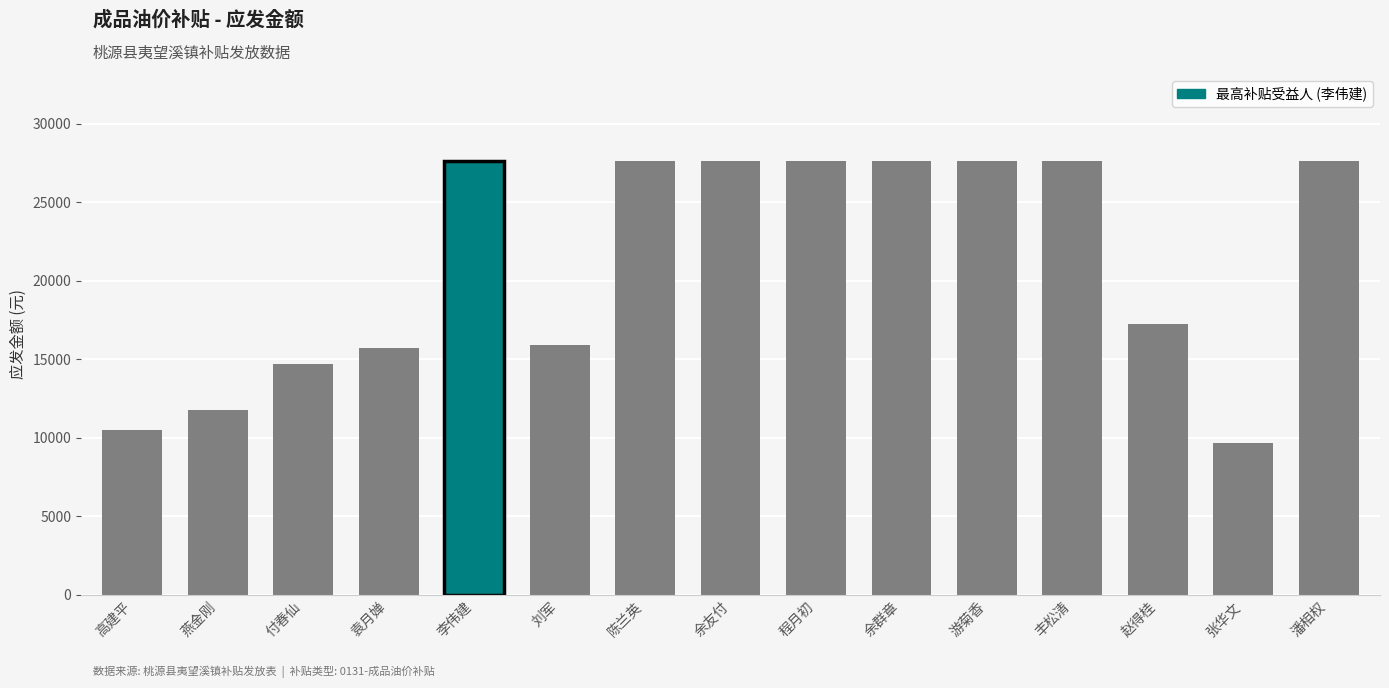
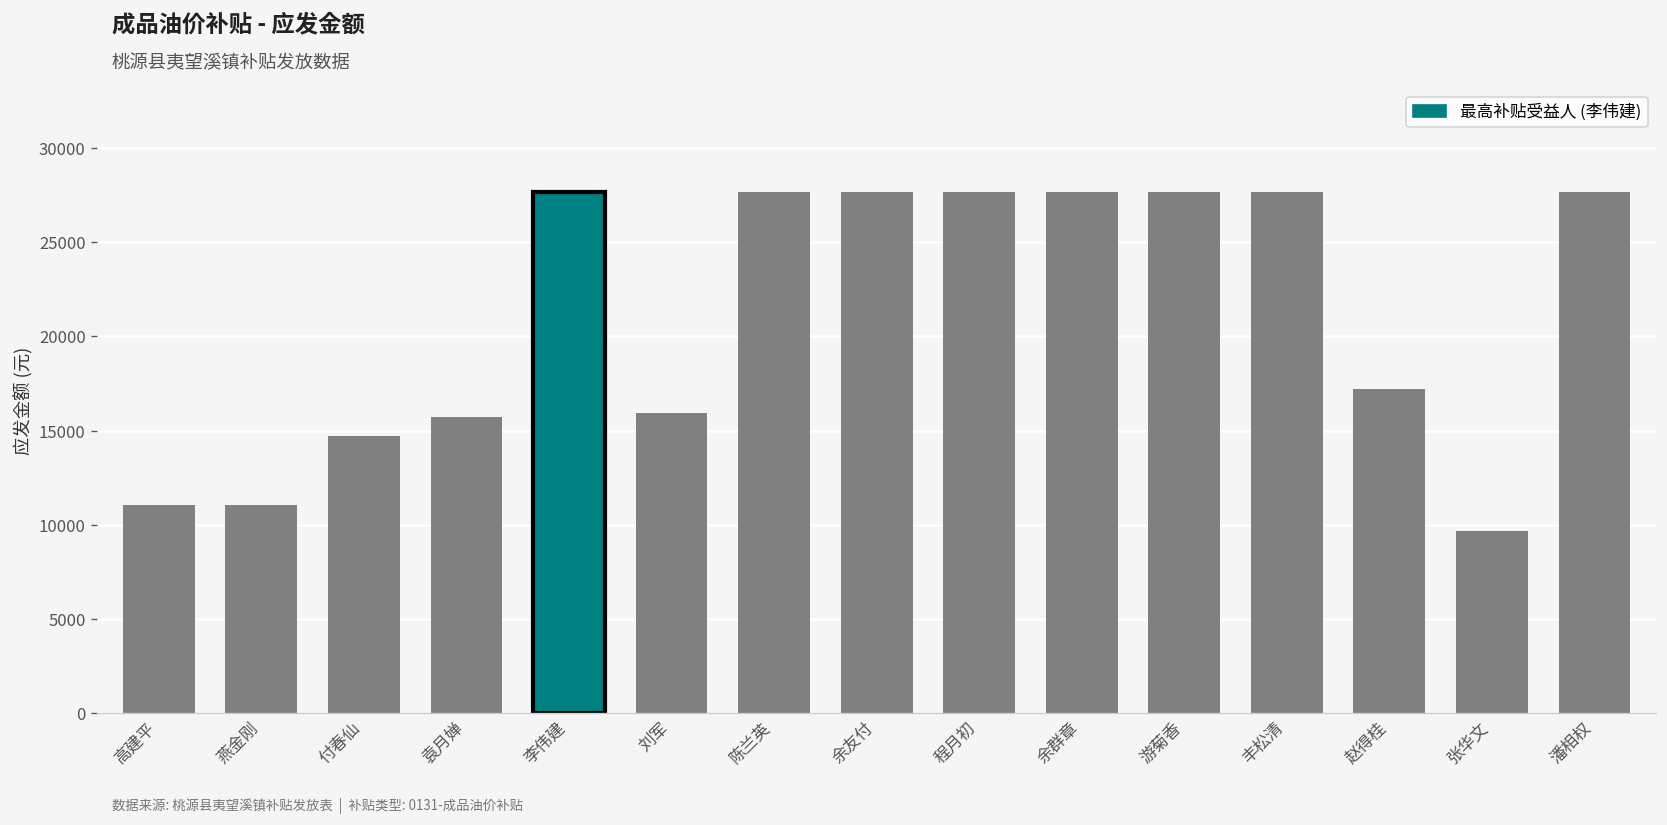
  {
-   "高建平": 10500,
-   "燕金刚": 11800,
+   "高建平": 11100,
+   "燕金刚": 11100,
    "付春仙": 14700,
    "袁月婵": 15700,
    "李伟建": 27600,
    "刘军": 15900,
    "陈兰英": 27600,
    "余友付": 27600,
    "程月初": 27600,
    "余群章": 27600,
    "游菊香": 27600,
    "丰松清": 27600,
    "赵得桂": 17200,
    "张华文": 9700,
    "潘相权": 27600
  }
